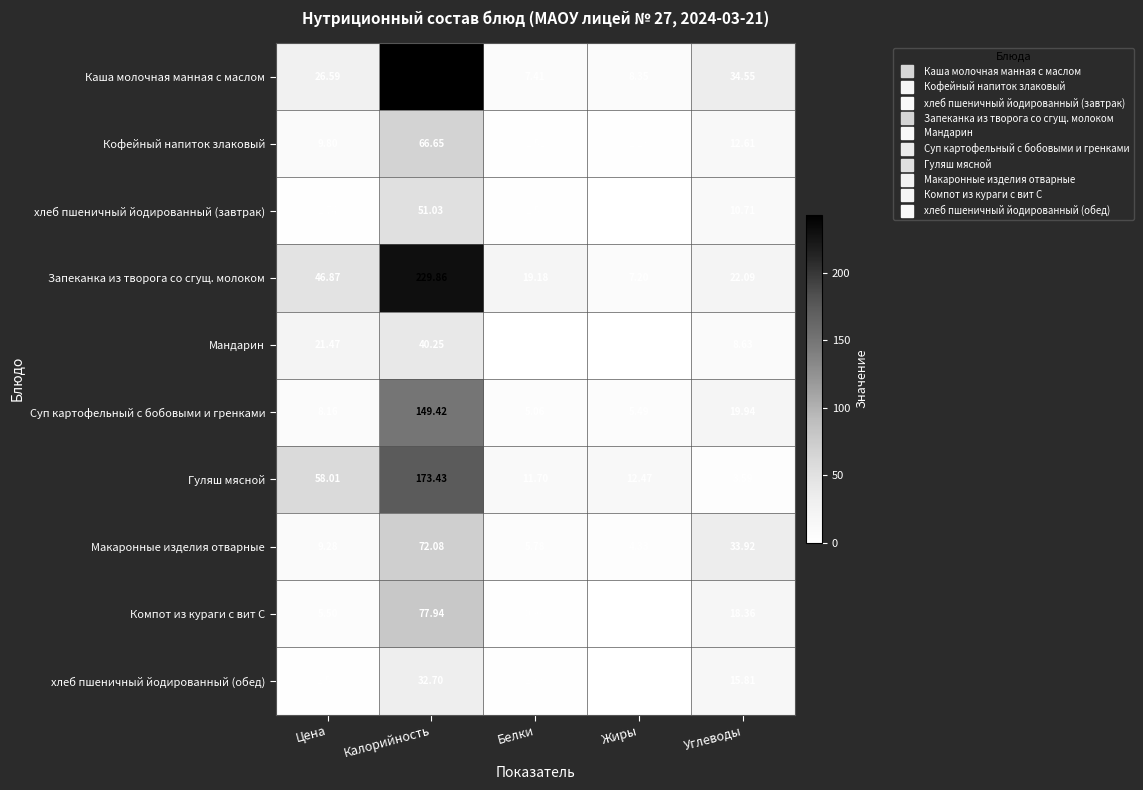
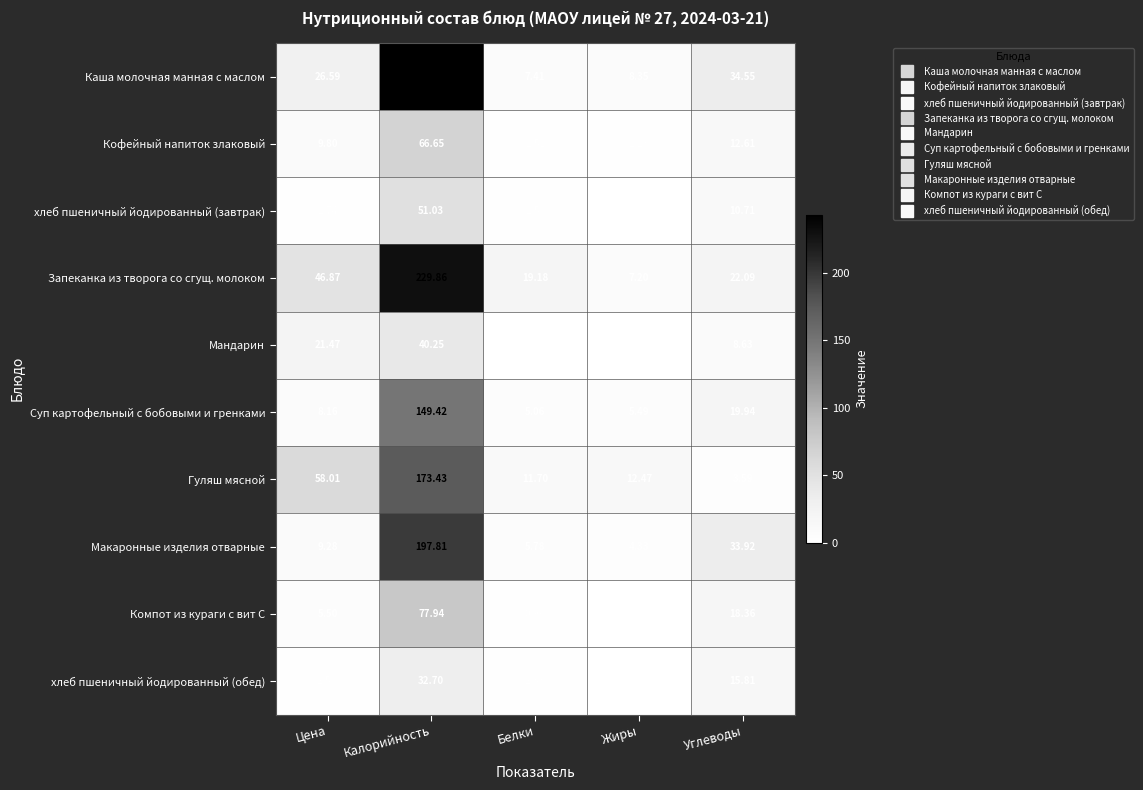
  {
    "Суп картофельный с бобовыми и гренками": {
      "Калорийность": 149.42
    },
    "Гуляш мясной": {
      "Калорийность": 173.43
    },
    "Макаронные изделия отварные": {
-     "Калорийность": 72.08
+     "Калорийность": 197.81
    },
    "Компот из кураги с вит С": {
      "Калорийность": 77.94
    }
  }
